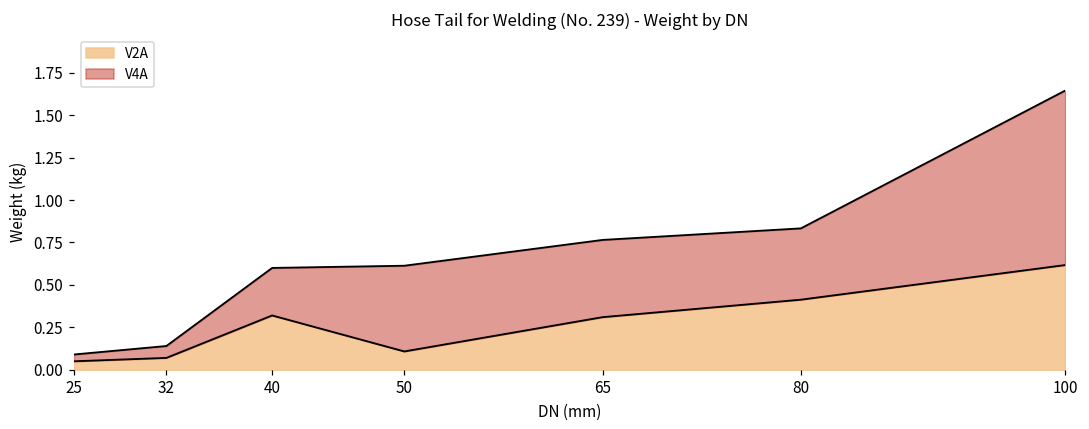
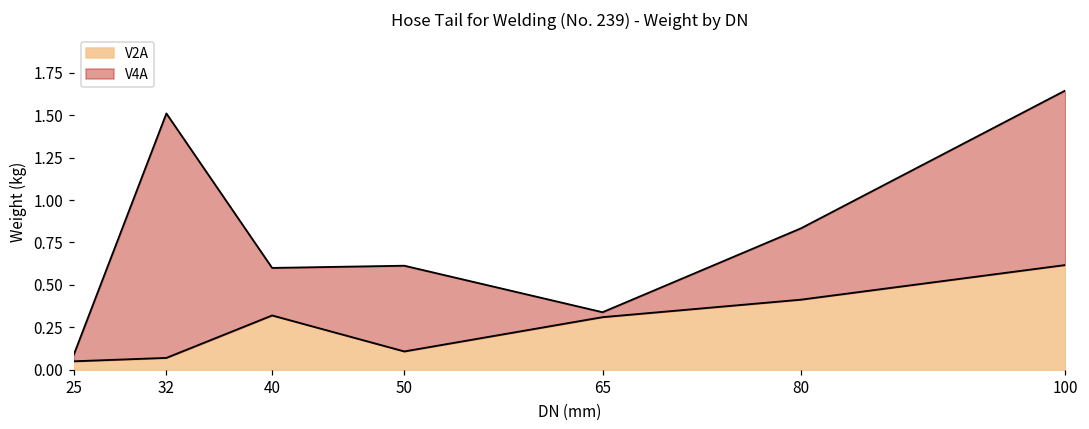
  {
    "V2A": {
      "25": 0.05,
      "32": 0.07,
      "40": 0.32,
      "50": 0.11,
      "65": 0.31,
      "80": 0.41,
      "100": 0.62
    },
    "V4A": {
      "25": 0.04,
-     "32": 0.07,
+     "32": 1.44,
      "40": 0.28,
      "50": 0.51,
-     "65": 0.46,
+     "65": 0.03,
      "80": 0.42,
      "100": 1.03
    }
  }
